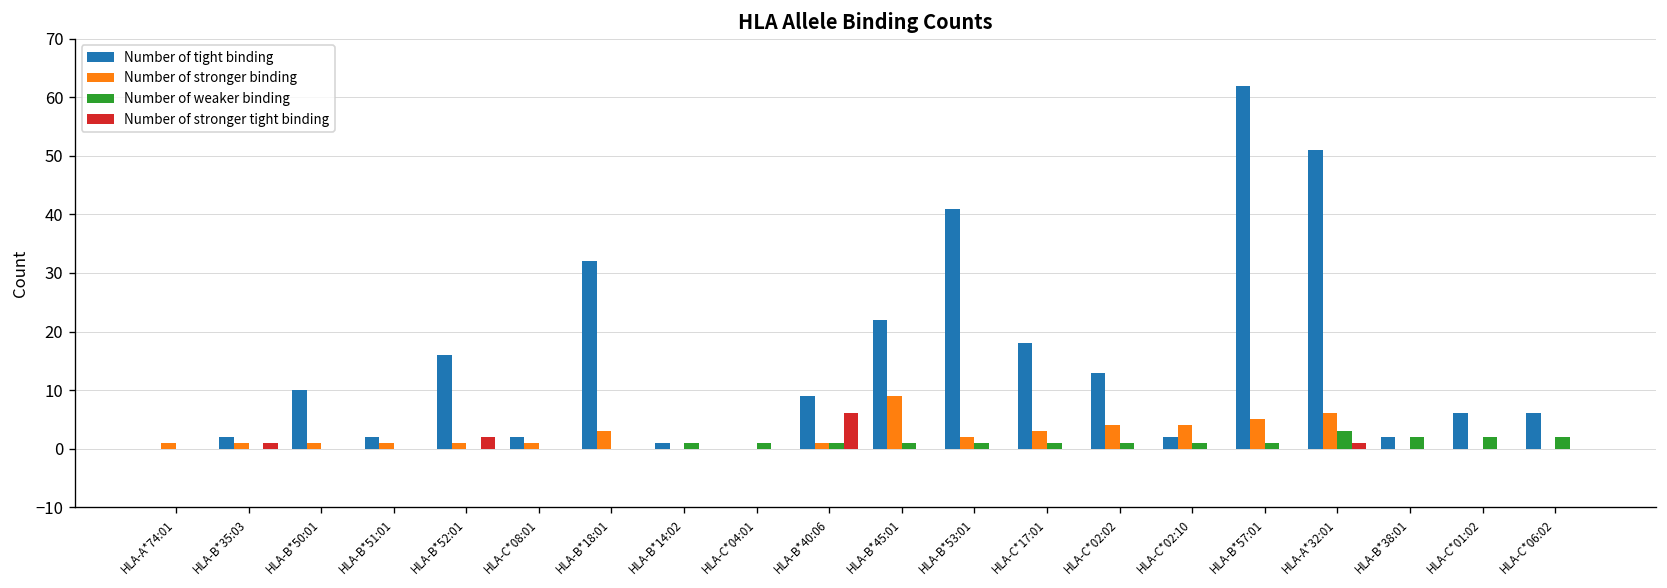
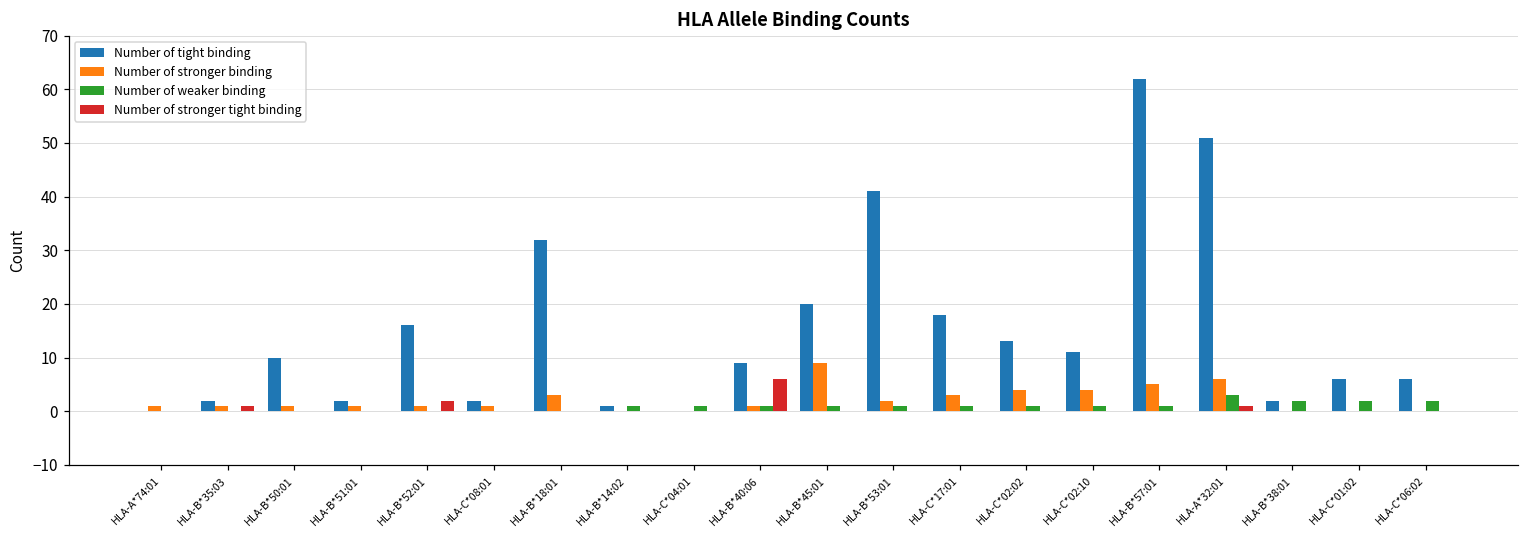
  {
    "Number of tight binding": {
      "HLA-A*74:01": 0,
      "HLA-B*35:03": 2,
      "HLA-B*50:01": 10,
      "HLA-B*51:01": 2,
      "HLA-B*52:01": 16,
      "HLA-C*08:01": 2,
      "HLA-B*18:01": 32,
      "HLA-B*14:02": 1,
      "HLA-C*04:01": 0,
      "HLA-B*40:06": 9,
-     "HLA-B*45:01": 22,
+     "HLA-B*45:01": 20,
      "HLA-B*53:01": 41,
      "HLA-C*17:01": 18,
      "HLA-C*02:02": 13,
-     "HLA-C*02:10": 2,
+     "HLA-C*02:10": 11,
      "HLA-B*57:01": 62,
      "HLA-A*32:01": 51,
      "HLA-B*38:01": 2,
      "HLA-C*01:02": 6,
      "HLA-C*06:02": 6
    },
    "Number of stronger binding": {
      "HLA-A*74:01": 1,
      "HLA-B*35:03": 1,
      "HLA-B*50:01": 1,
      "HLA-B*51:01": 1,
      "HLA-B*52:01": 1,
      "HLA-C*08:01": 1,
      "HLA-B*18:01": 3,
      "HLA-B*14:02": 0,
      "HLA-C*04:01": 0,
      "HLA-B*40:06": 1,
      "HLA-B*45:01": 9,
      "HLA-B*53:01": 2,
      "HLA-C*17:01": 3,
      "HLA-C*02:02": 4,
      "HLA-C*02:10": 4,
      "HLA-B*57:01": 5,
      "HLA-A*32:01": 6,
      "HLA-B*38:01": 0,
      "HLA-C*01:02": 0,
      "HLA-C*06:02": 0
    },
    "Number of weaker binding": {
      "HLA-A*74:01": 0,
      "HLA-B*35:03": 0,
      "HLA-B*50:01": 0,
      "HLA-B*51:01": 0,
      "HLA-B*52:01": 0,
      "HLA-C*08:01": 0,
      "HLA-B*18:01": 0,
      "HLA-B*14:02": 1,
      "HLA-C*04:01": 1,
      "HLA-B*40:06": 1,
      "HLA-B*45:01": 1,
      "HLA-B*53:01": 1,
      "HLA-C*17:01": 1,
      "HLA-C*02:02": 1,
      "HLA-C*02:10": 1,
      "HLA-B*57:01": 1,
      "HLA-A*32:01": 3,
      "HLA-B*38:01": 2,
      "HLA-C*01:02": 2,
      "HLA-C*06:02": 2
    },
    "Number of stronger tight binding": {
      "HLA-A*74:01": 0,
      "HLA-B*35:03": 1,
      "HLA-B*50:01": 0,
      "HLA-B*51:01": 0,
      "HLA-B*52:01": 2,
      "HLA-C*08:01": 0,
      "HLA-B*18:01": 0,
      "HLA-B*14:02": 0,
      "HLA-C*04:01": 0,
      "HLA-B*40:06": 6,
      "HLA-B*45:01": 0,
      "HLA-B*53:01": 0,
      "HLA-C*17:01": 0,
      "HLA-C*02:02": 0,
      "HLA-C*02:10": 0,
      "HLA-B*57:01": 0,
      "HLA-A*32:01": 1,
      "HLA-B*38:01": 0,
      "HLA-C*01:02": 0,
      "HLA-C*06:02": 0
    }
  }
